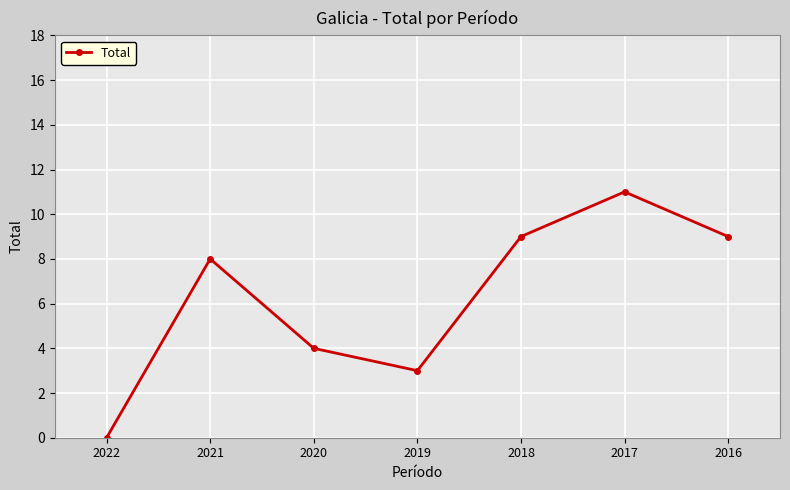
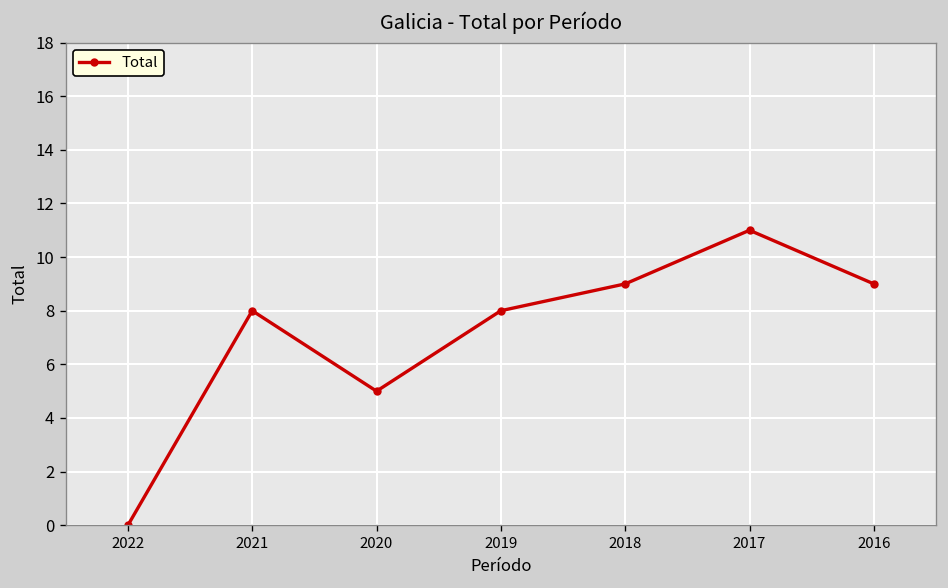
  {
    "2022": 0,
    "2021": 8,
-   "2020": 4,
-   "2019": 3,
+   "2020": 5,
+   "2019": 8,
    "2018": 9,
    "2017": 11,
    "2016": 9
  }
